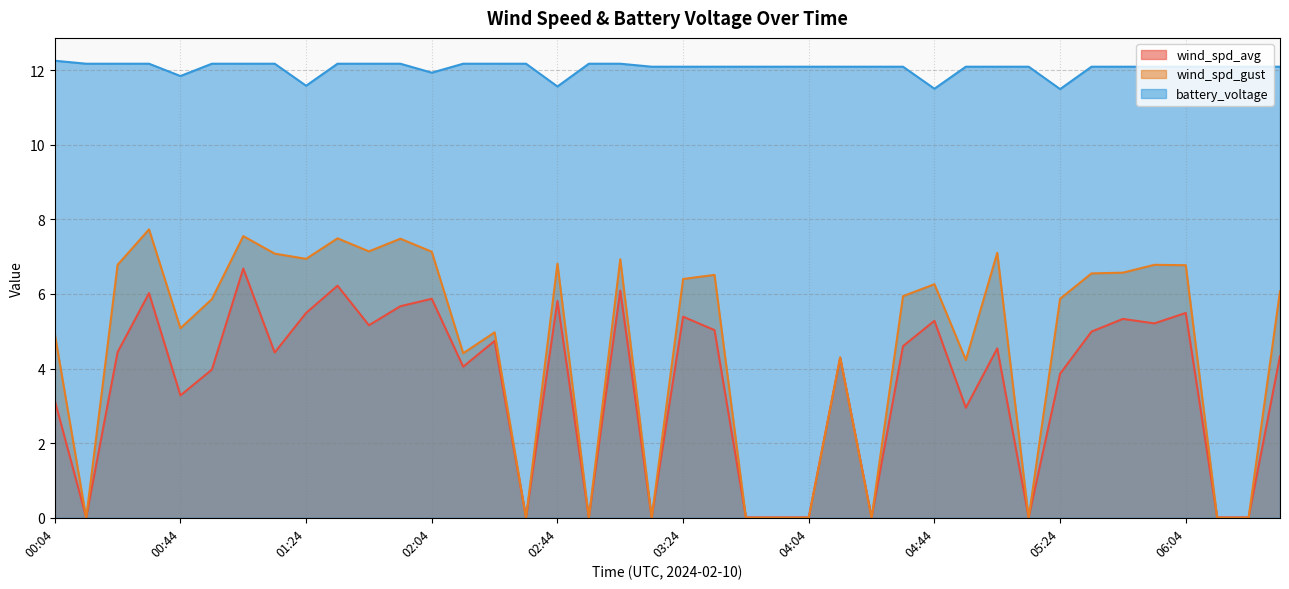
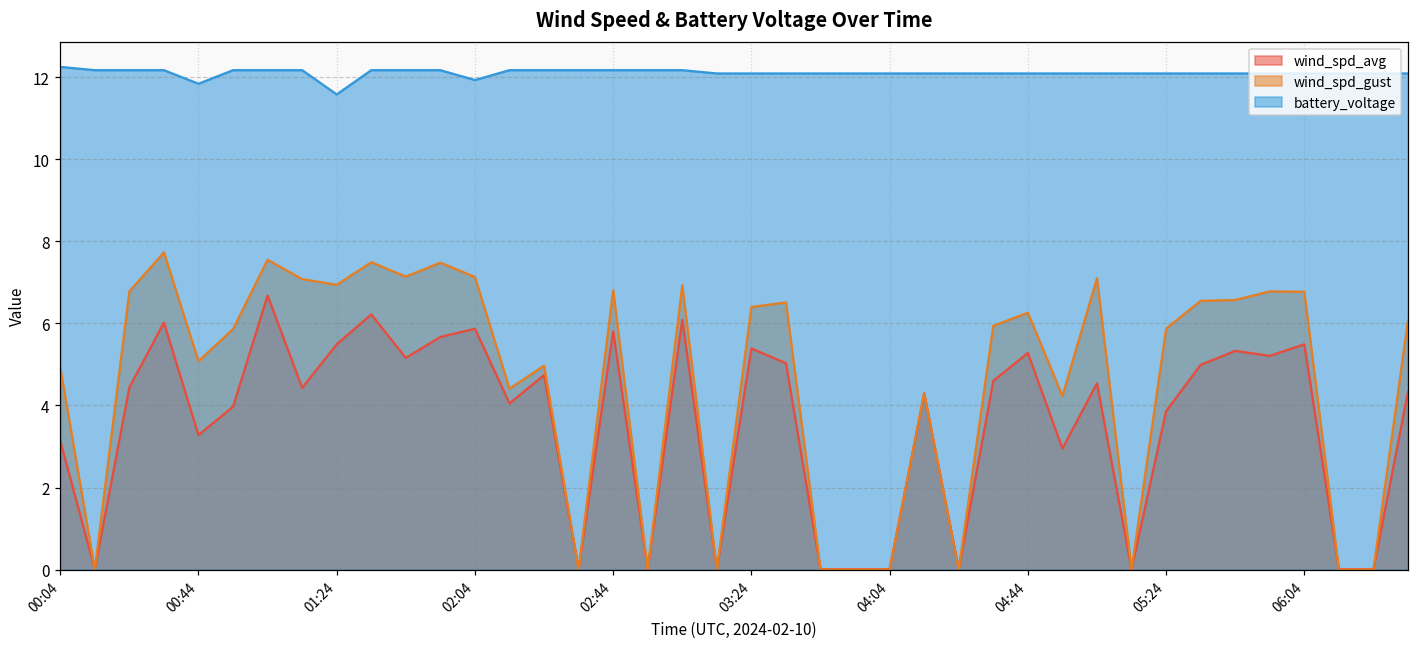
  {
    "battery_voltage": {
      "00:04": 12.3,
      "00:44": 11.8,
      "01:24": 11.6,
      "02:04": 11.9,
-     "02:44": 11.6,
+     "02:44": 12.2,
      "03:24": 12.1,
      "04:04": 12.1,
-     "04:44": 11.5,
-     "05:24": 11.5
+     "04:44": 12.1,
+     "05:24": 12.1
    }
  }
